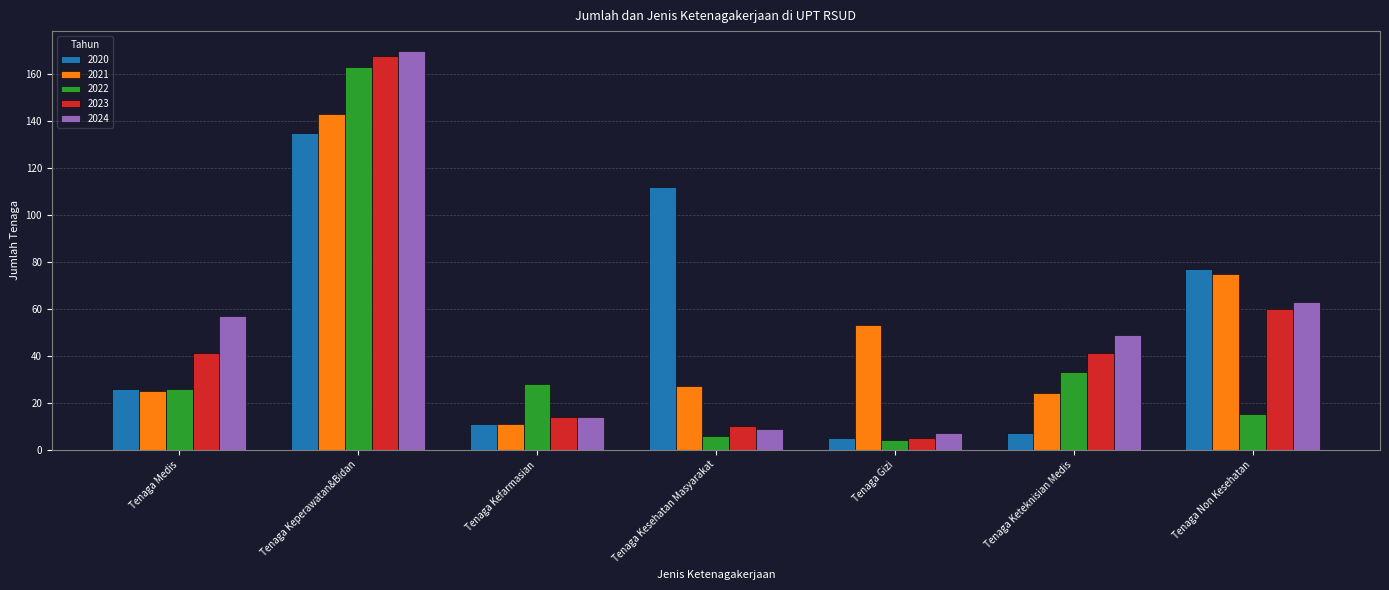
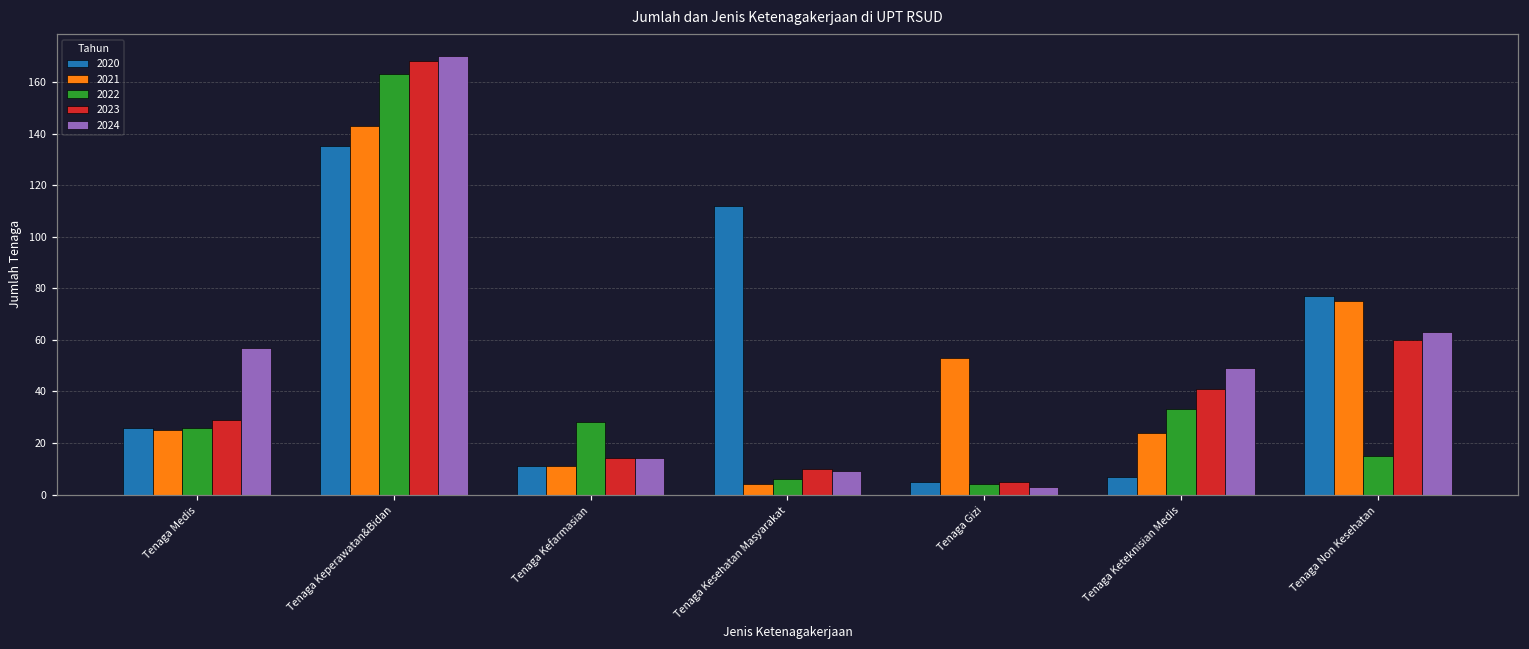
  {
    "2020": {
      "Tenaga Medis": 26,
      "Tenaga Keperawatan&Bidan": 135,
      "Tenaga Kefarmasian": 11,
      "Tenaga Kesehatan Masyarakat": 112,
      "Tenaga Gizi": 5,
      "Tenaga Keteknisian Medis": 7,
      "Tenaga Non Kesehatan": 77
    },
    "2021": {
      "Tenaga Medis": 25,
      "Tenaga Keperawatan&Bidan": 143,
      "Tenaga Kefarmasian": 11,
-     "Tenaga Kesehatan Masyarakat": 27,
+     "Tenaga Kesehatan Masyarakat": 4,
      "Tenaga Gizi": 53,
      "Tenaga Keteknisian Medis": 24,
      "Tenaga Non Kesehatan": 75
    },
    "2022": {
      "Tenaga Medis": 26,
      "Tenaga Keperawatan&Bidan": 163,
      "Tenaga Kefarmasian": 28,
      "Tenaga Kesehatan Masyarakat": 6,
      "Tenaga Gizi": 4,
      "Tenaga Keteknisian Medis": 33,
      "Tenaga Non Kesehatan": 15
    },
    "2023": {
-     "Tenaga Medis": 41,
+     "Tenaga Medis": 29,
      "Tenaga Keperawatan&Bidan": 168,
      "Tenaga Kefarmasian": 14,
      "Tenaga Kesehatan Masyarakat": 10,
      "Tenaga Gizi": 5,
      "Tenaga Keteknisian Medis": 41,
      "Tenaga Non Kesehatan": 60
    },
    "2024": {
      "Tenaga Medis": 57,
      "Tenaga Keperawatan&Bidan": 170,
      "Tenaga Kefarmasian": 14,
      "Tenaga Kesehatan Masyarakat": 9,
-     "Tenaga Gizi": 7,
+     "Tenaga Gizi": 3,
      "Tenaga Keteknisian Medis": 49,
      "Tenaga Non Kesehatan": 63
    }
  }
